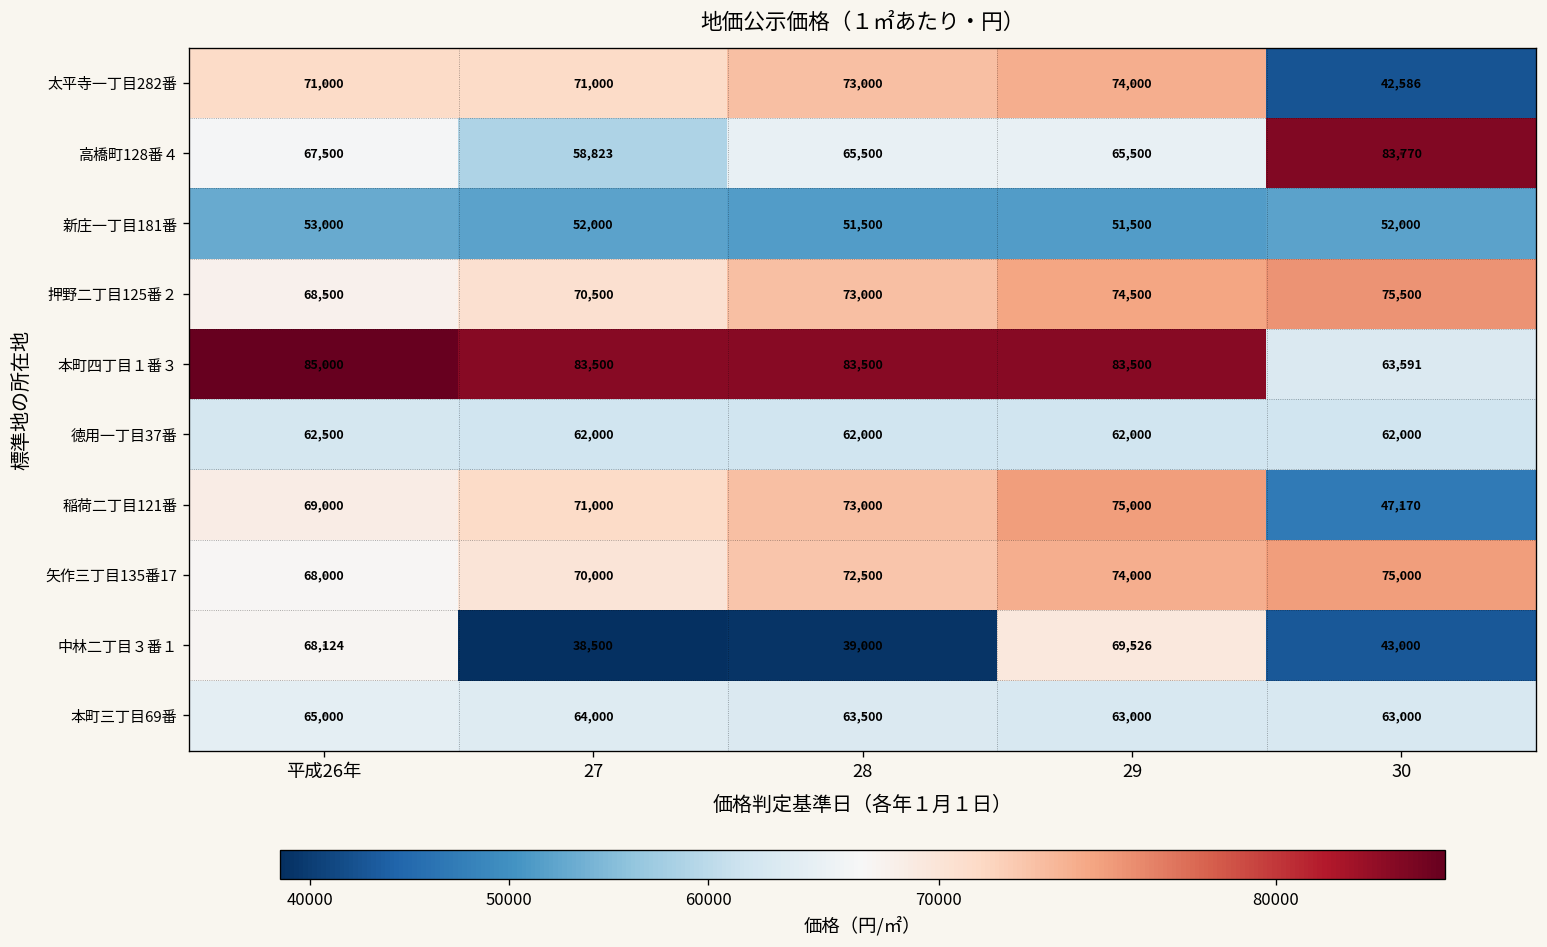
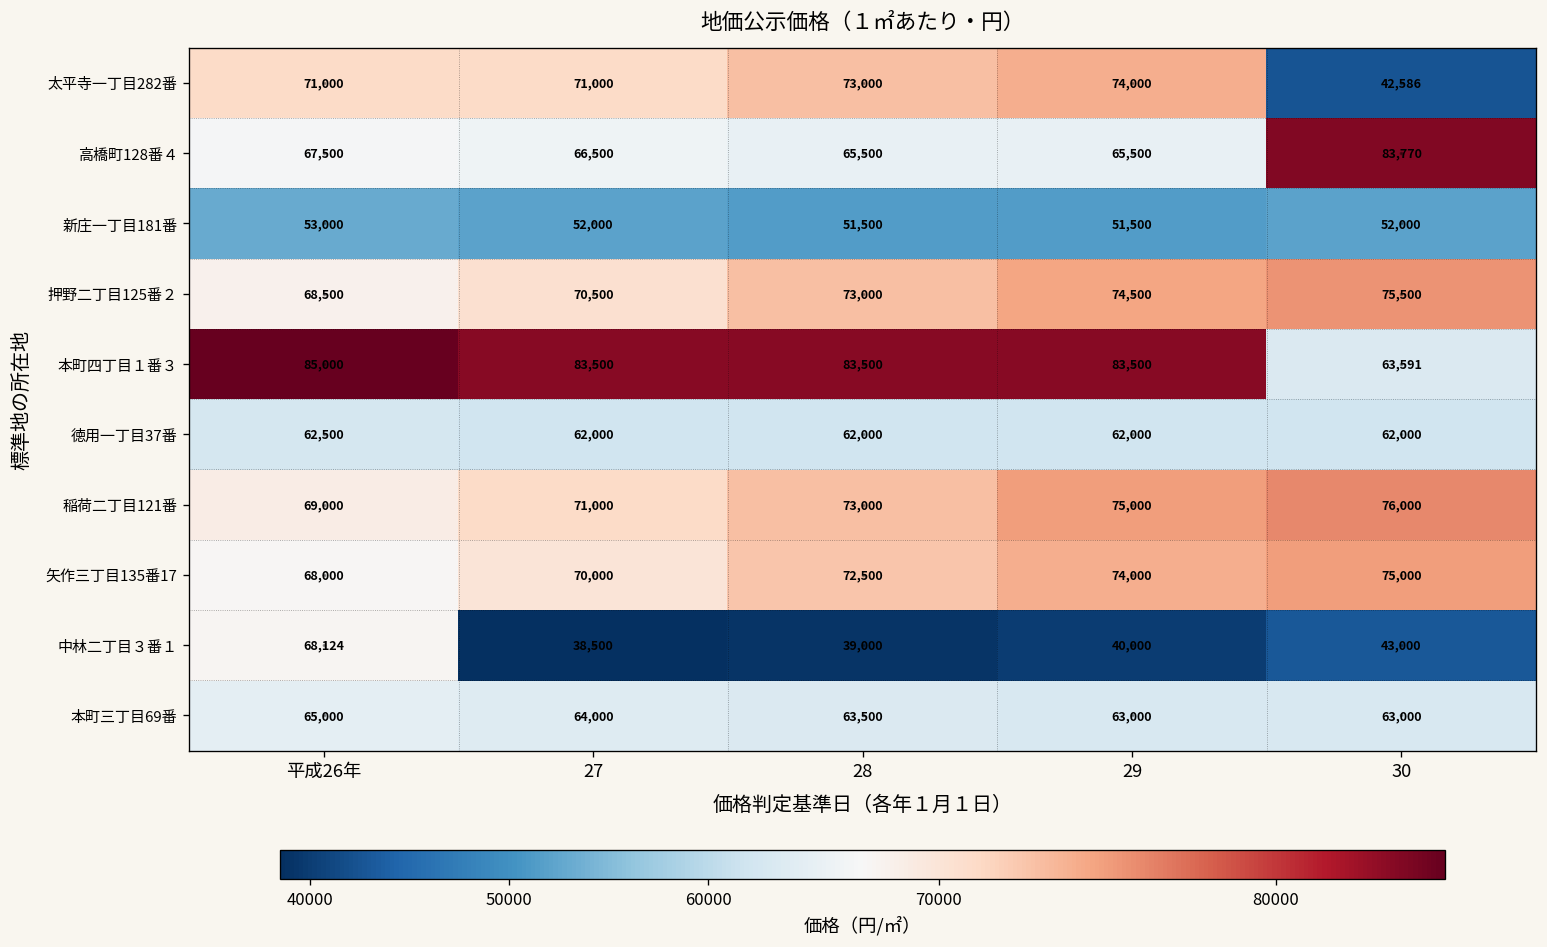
  {
    "高橋町128番４": {
-     "27": "58,823"
+     "27": "66,500"
    },
    "稲荷二丁目121番": {
-     "30": "47,170"
+     "30": "76,000"
    },
    "中林二丁目３番１": {
-     "29": "69,526"
+     "29": "40,000"
    }
  }
